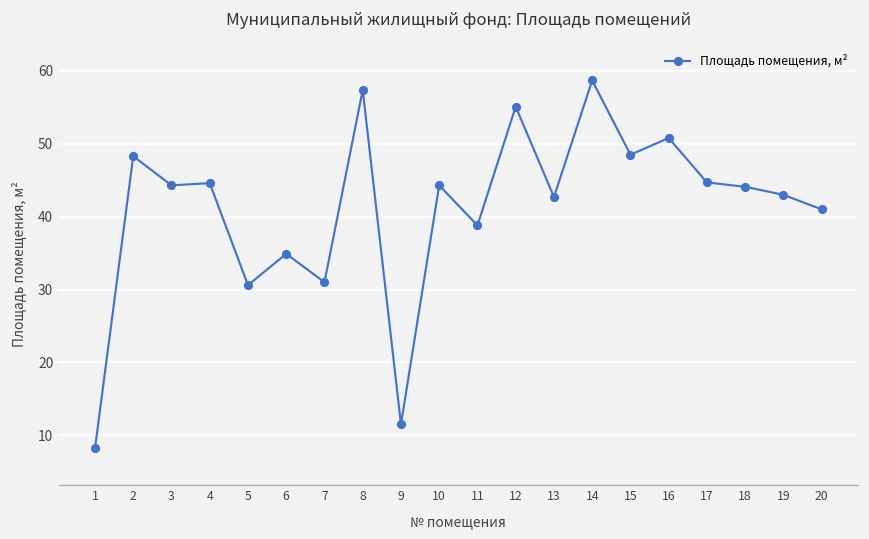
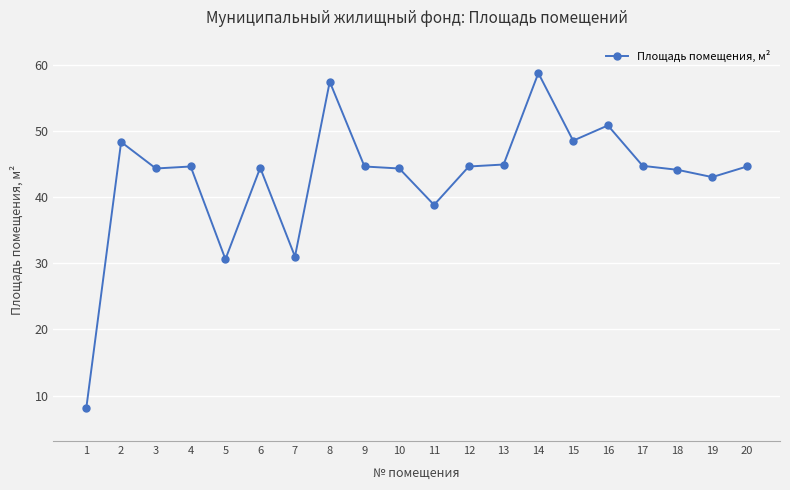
  {
    "1": 8,
    "2": 48,
    "3": 44,
    "4": 45,
    "5": 31,
-   "6": 35,
+   "6": 44,
    "7": 31,
    "8": 57,
-   "9": 12,
+   "9": 45,
    "10": 44,
    "11": 39,
-   "12": 55,
-   "13": 43,
+   "12": 45,
+   "13": 45,
    "14": 59,
    "15": 49,
    "16": 51,
    "17": 45,
    "18": 44,
    "19": 43,
-   "20": 41
+   "20": 45
  }
